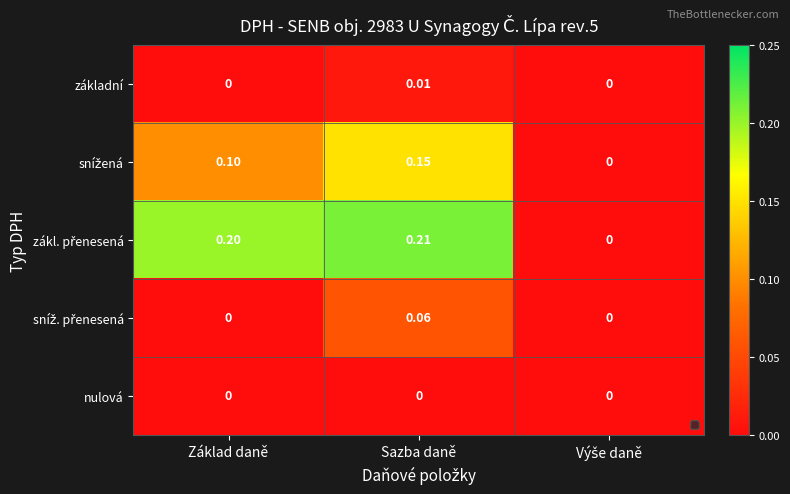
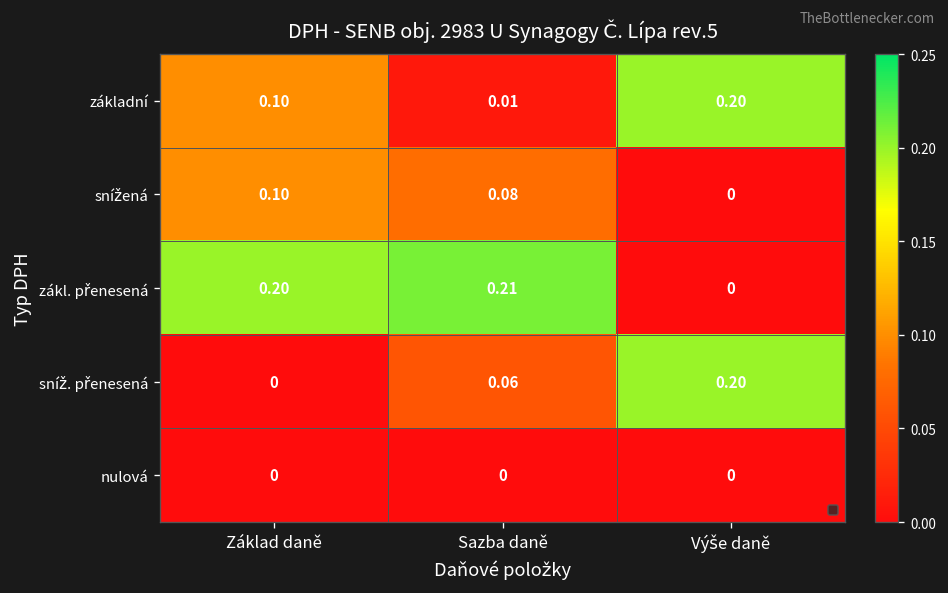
  {
    "základní": {
-     "Základ daně": 0,
+     "Základ daně": 0.10,
      "Sazba daně": 0.01,
-     "Výše daně": 0
+     "Výše daně": 0.20
    },
    "snížená": {
      "Základ daně": 0.10,
-     "Sazba daně": 0.15,
+     "Sazba daně": 0.08,
      "Výše daně": 0
    },
    "zákl. přenesená": {
      "Základ daně": 0.20,
      "Sazba daně": 0.21,
      "Výše daně": 0
    },
    "sníž. přenesená": {
      "Základ daně": 0,
      "Sazba daně": 0.06,
-     "Výše daně": 0
+     "Výše daně": 0.20
    },
    "nulová": {
      "Základ daně": 0,
      "Sazba daně": 0,
      "Výše daně": 0
    }
  }
